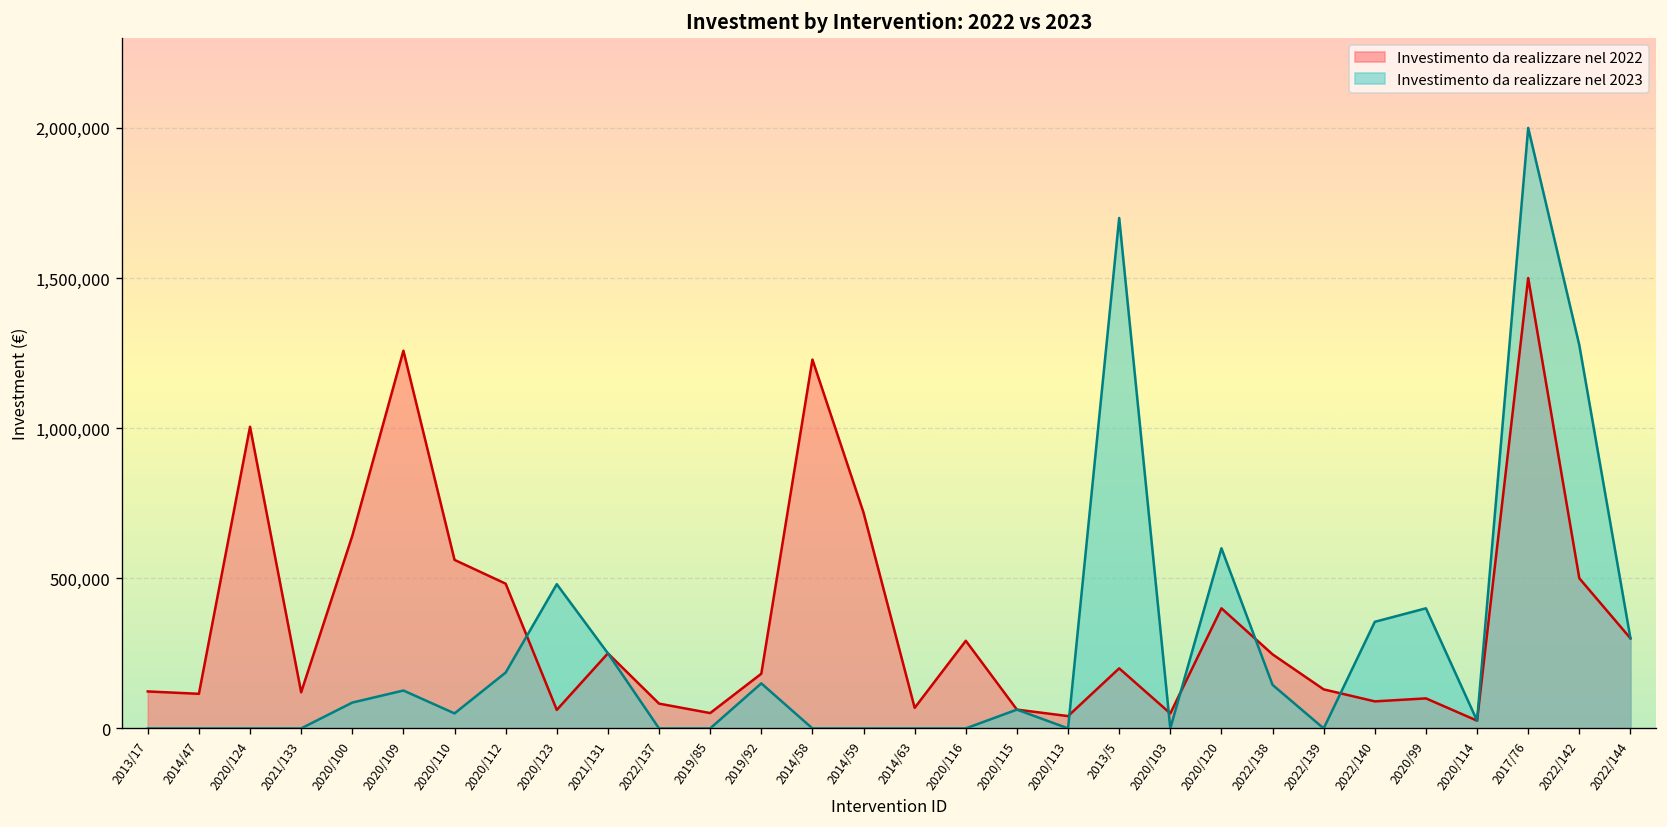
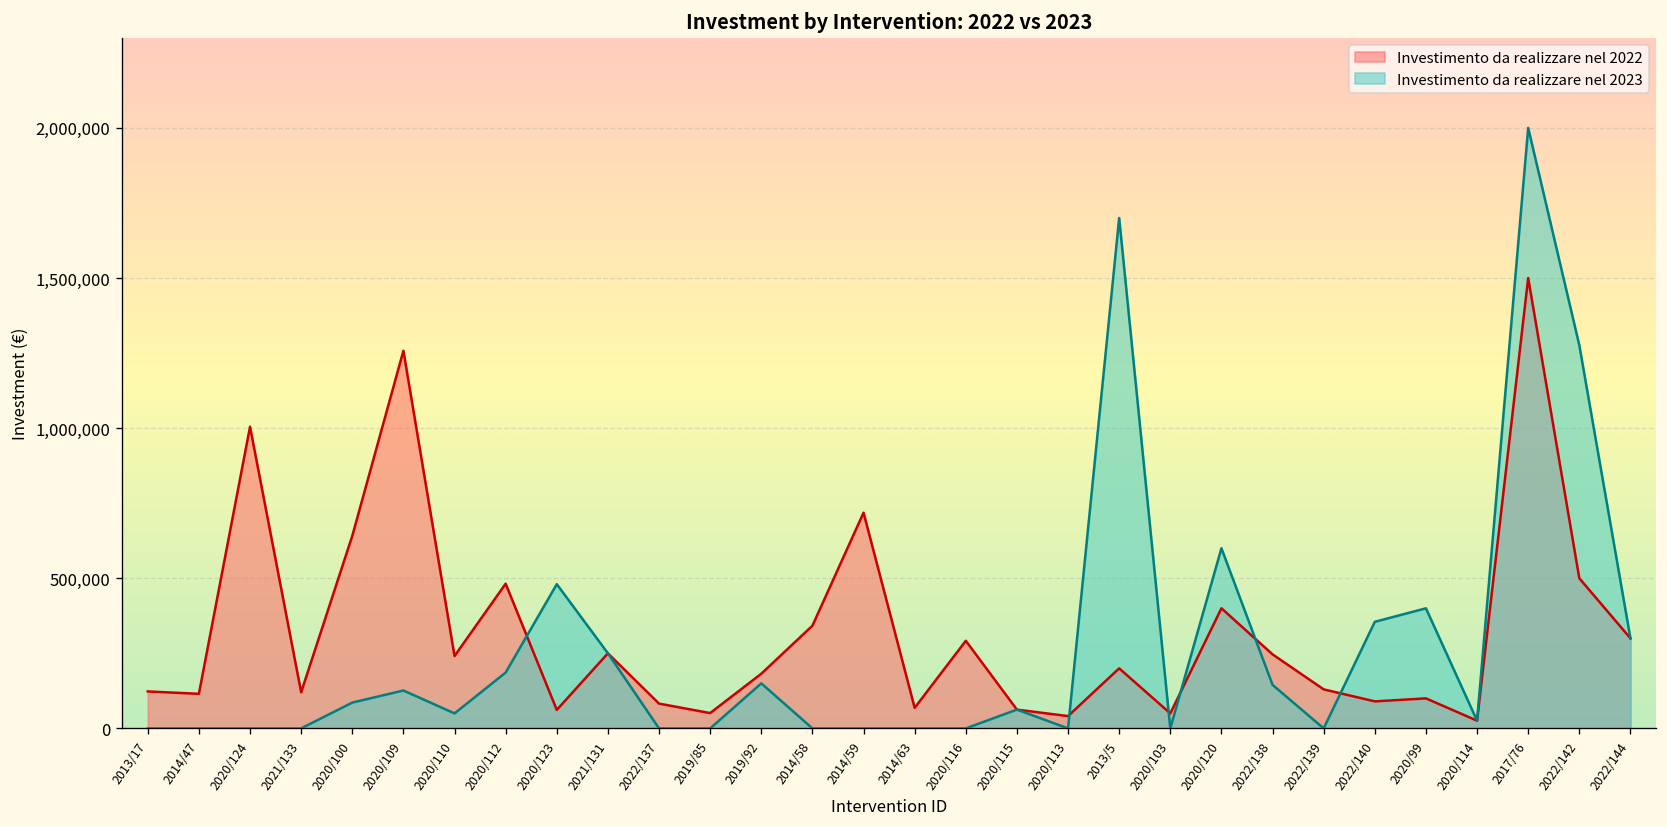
  {
    "Investimento da realizzare nel 2022": {
      "2013/17": "120,000",
      "2014/47": "120,000",
      "2020/124": "1,000,000",
      "2021/133": "120,000",
      "2020/100": "640,000",
      "2020/109": "1,260,000",
-     "2020/110": "560,000",
+     "2020/110": "240,000",
      "2020/112": "480,000",
      "2020/123": "60,000",
      "2022/137": "80,000",
      "2019/85": "50,000",
      "2019/92": "180,000",
-     "2014/58": "1,230,000",
+     "2014/58": "340,000",
      "2014/59": "720,000",
      "2014/63": "70,000",
      "2020/116": "290,000",
      "2020/113": "40,000",
      "2013/5": "200,000",
      "2020/103": "50,000",
      "2020/120": "400,000",
      "2022/138": "250,000",
      "2022/139": "130,000",
      "2022/140": "90,000",
      "2020/99": "100,000",
      "2017/76": "1,500,000",
      "2022/142": "500,000"
    },
    "Investimento da realizzare nel 2023": {
      "2013/17": "0",
      "2014/47": "0",
      "2020/124": "0",
      "2021/133": "0",
      "2020/100": "90,000",
      "2020/109": "130,000",
      "2020/110": "50,000",
      "2020/112": "190,000",
      "2020/123": "480,000",
      "2022/137": "0",
      "2019/85": "0",
      "2019/92": "150,000",
      "2014/58": "0",
      "2014/59": "0",
      "2014/63": "0",
      "2020/116": "0",
      "2020/113": "0",
      "2013/5": "1,700,000",
      "2020/103": "0",
      "2020/120": "600,000",
      "2022/138": "150,000",
      "2022/139": "0",
      "2022/140": "360,000",
      "2020/99": "400,000",
      "2017/76": "2,000,000",
      "2022/142": "1,280,000"
    }
  }
